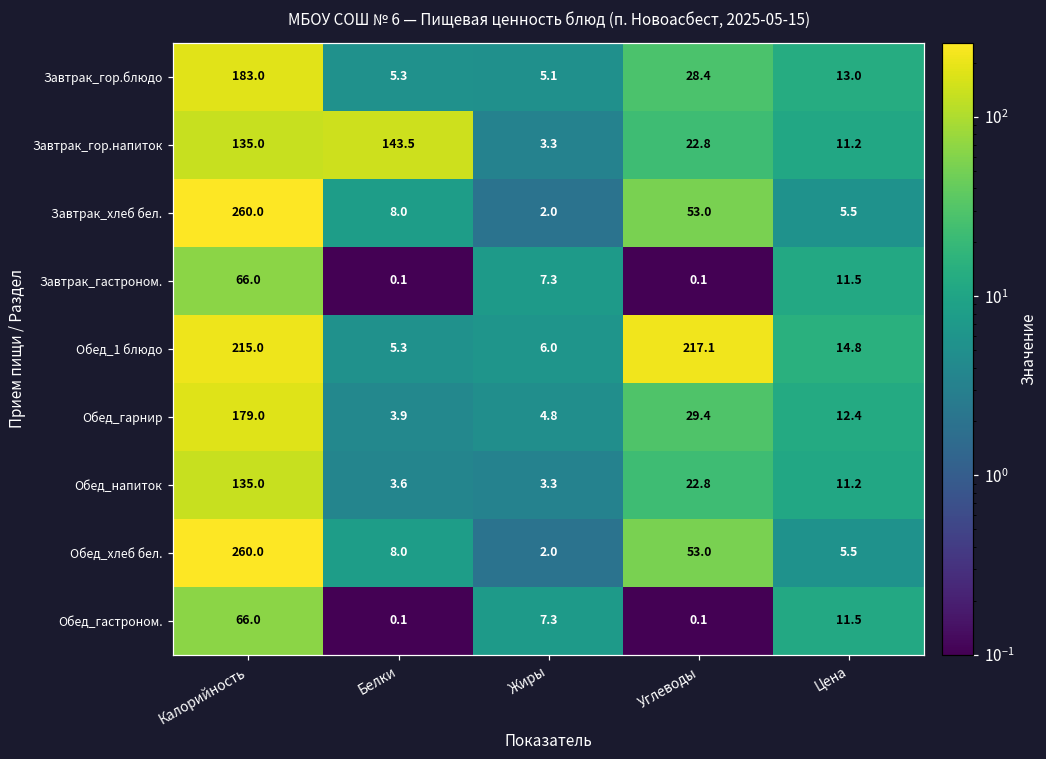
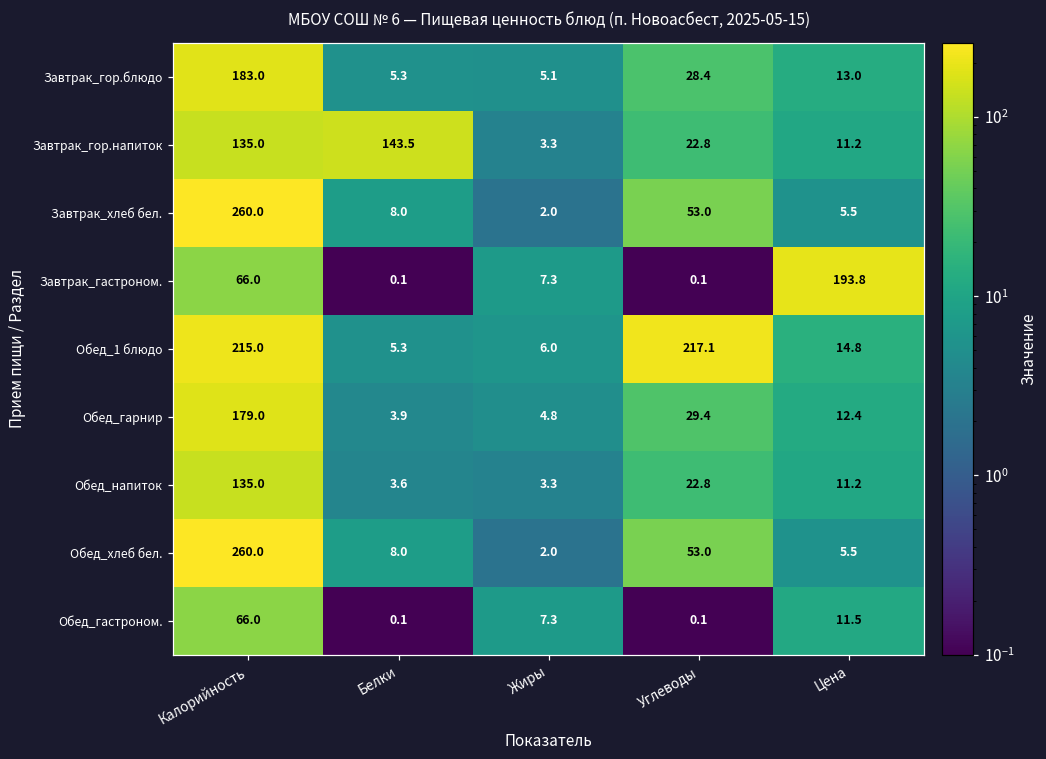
  {
    "Завтрак_гор.блюдо": {
      "Калорийность": 183.0,
      "Белки": 5.3,
      "Жиры": 5.1,
      "Углеводы": 28.4,
      "Цена": 13.0
    },
    "Завтрак_гор.напиток": {
      "Калорийность": 135.0,
      "Белки": 143.5,
      "Жиры": 3.3,
      "Углеводы": 22.8,
      "Цена": 11.2
    },
    "Завтрак_хлеб бел.": {
      "Калорийность": 260.0,
      "Белки": 8.0,
      "Жиры": 2.0,
      "Углеводы": 53.0,
      "Цена": 5.5
    },
    "Завтрак_гастроном.": {
      "Калорийность": 66.0,
      "Белки": 0.1,
      "Жиры": 7.3,
      "Углеводы": 0.1,
-     "Цена": 11.5
+     "Цена": 193.8
    },
    "Обед_1 блюдо": {
      "Калорийность": 215.0,
      "Белки": 5.3,
      "Жиры": 6.0,
      "Углеводы": 217.1,
      "Цена": 14.8
    },
    "Обед_гарнир": {
      "Калорийность": 179.0,
      "Белки": 3.9,
      "Жиры": 4.8,
      "Углеводы": 29.4,
      "Цена": 12.4
    },
    "Обед_напиток": {
      "Калорийность": 135.0,
      "Белки": 3.6,
      "Жиры": 3.3,
      "Углеводы": 22.8,
      "Цена": 11.2
    },
    "Обед_хлеб бел.": {
      "Калорийность": 260.0,
      "Белки": 8.0,
      "Жиры": 2.0,
      "Углеводы": 53.0,
      "Цена": 5.5
    },
    "Обед_гастроном.": {
      "Калорийность": 66.0,
      "Белки": 0.1,
      "Жиры": 7.3,
      "Углеводы": 0.1,
      "Цена": 11.5
    }
  }
